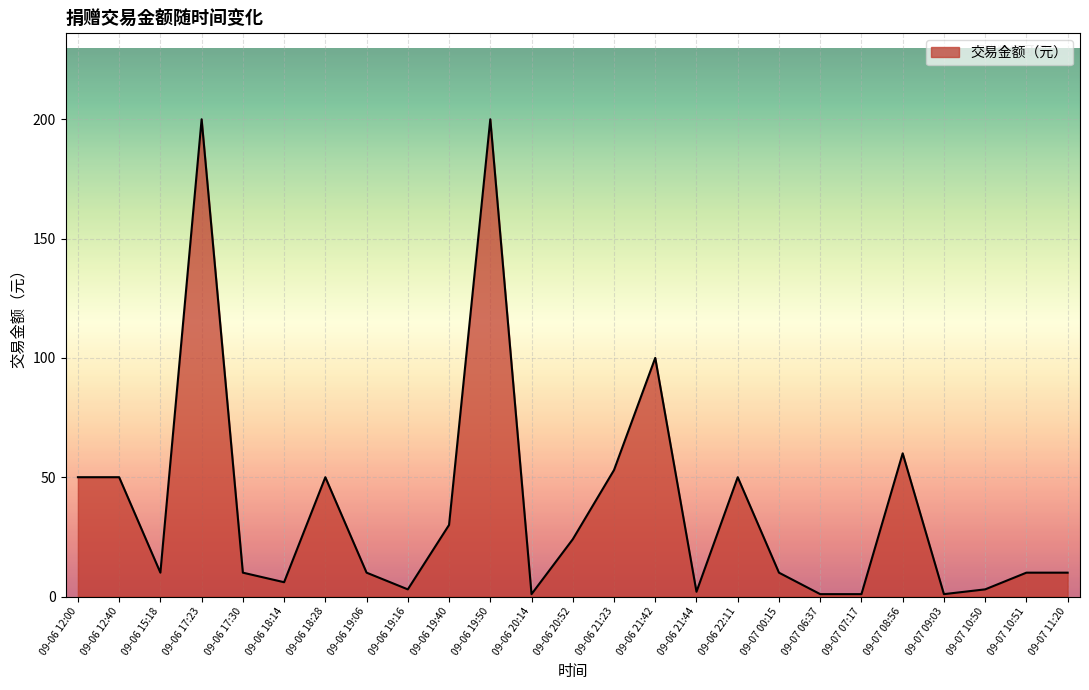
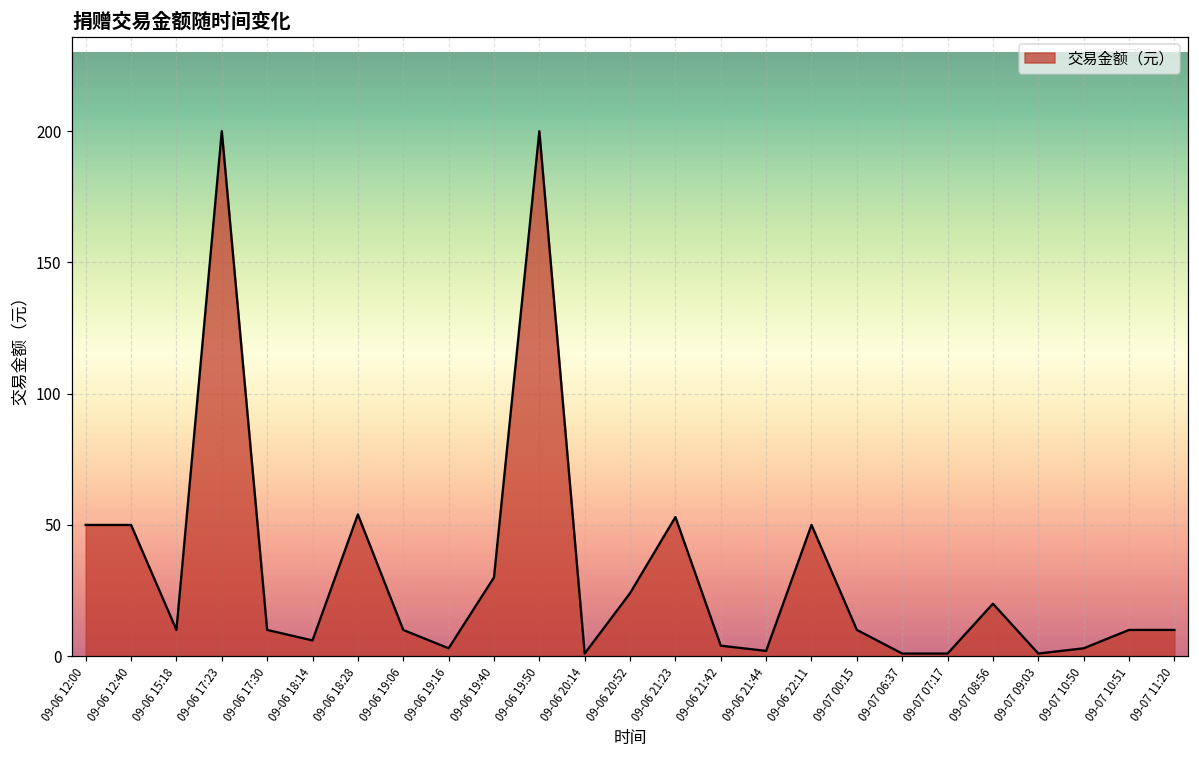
  {
    "09-06 12:00": 50,
    "09-06 12:40": 50,
    "09-06 15:18": 10,
    "09-06 17:23": 200,
    "09-06 17:30": 10,
    "09-06 18:14": 6,
-   "09-06 18:28": 50,
+   "09-06 18:28": 54,
    "09-06 19:06": 10,
    "09-06 19:16": 3,
    "09-06 19:40": 30,
    "09-06 19:50": 200,
    "09-06 20:14": 1,
    "09-06 20:52": 24,
    "09-06 21:23": 53,
-   "09-06 21:42": 100,
+   "09-06 21:42": 4,
    "09-06 21:44": 2,
    "09-06 22:11": 50,
    "09-07 00:15": 10,
    "09-07 06:37": 1,
    "09-07 07:17": 1,
-   "09-07 08:56": 60,
+   "09-07 08:56": 20,
    "09-07 09:03": 1,
    "09-07 10:50": 3,
    "09-07 10:51": 10,
    "09-07 11:20": 10
  }
